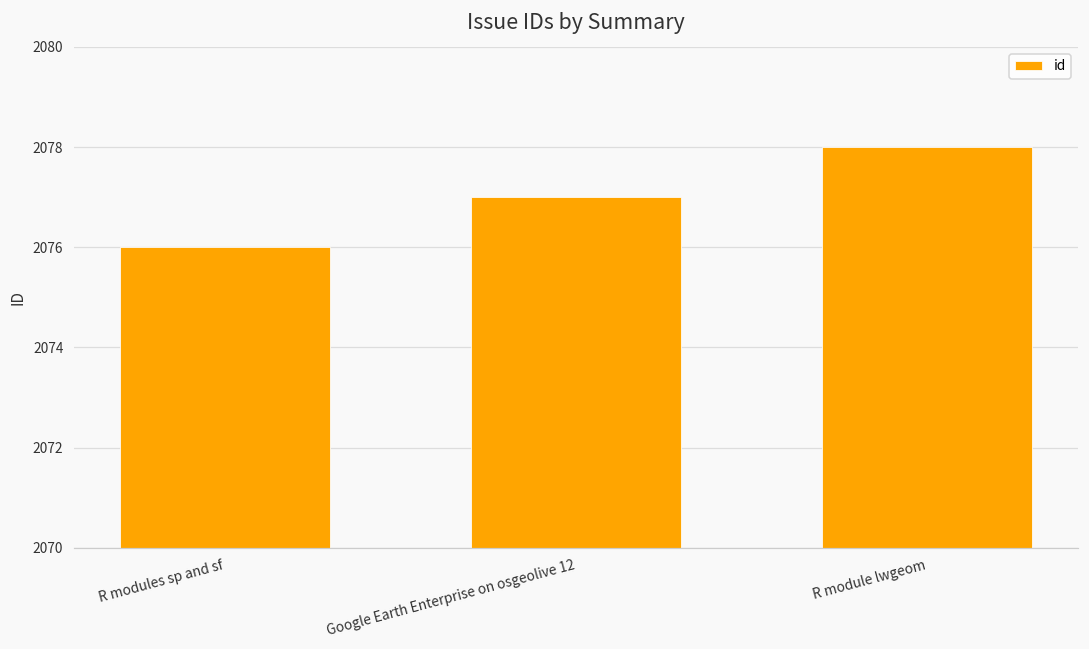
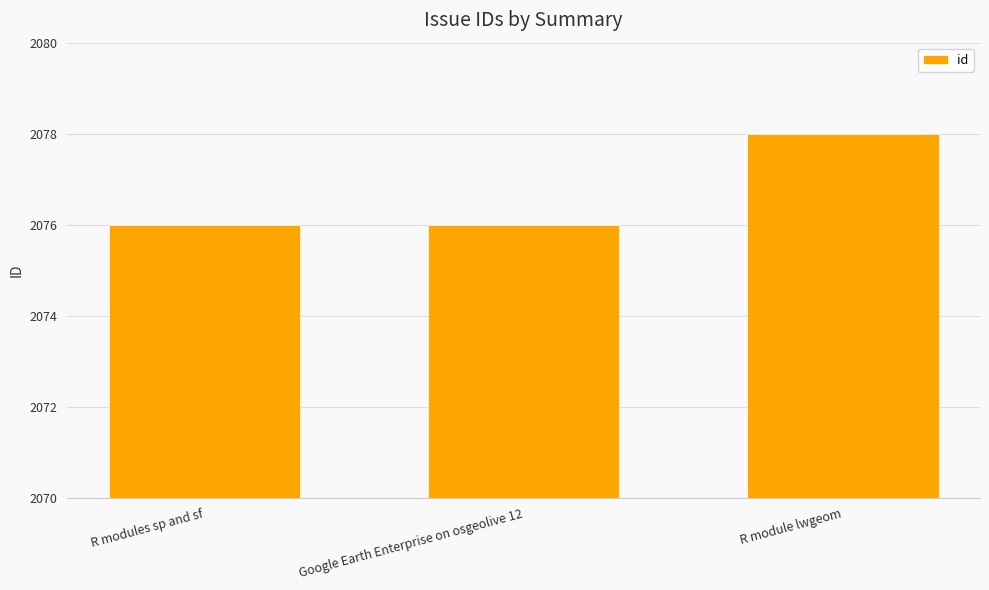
  {
    "R modules sp and sf": 2076,
-   "Google Earth Enterprise on osgeolive 12": 2077,
+   "Google Earth Enterprise on osgeolive 12": 2076,
    "R module lwgeom": 2078
  }
